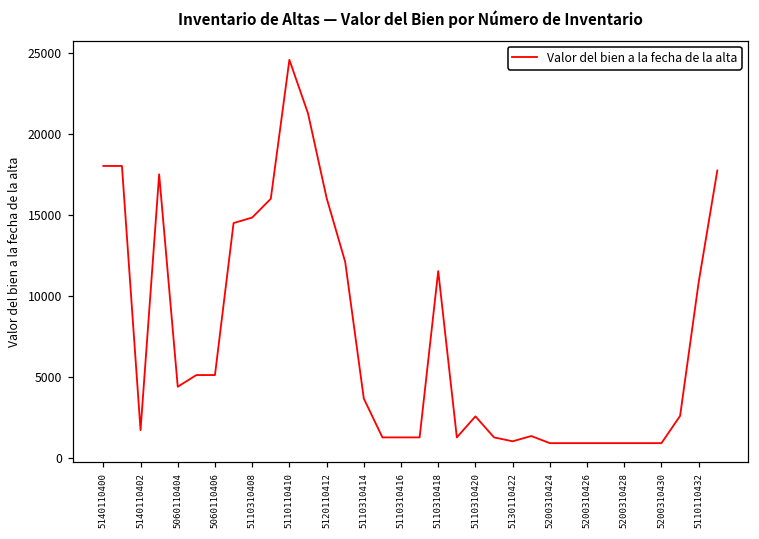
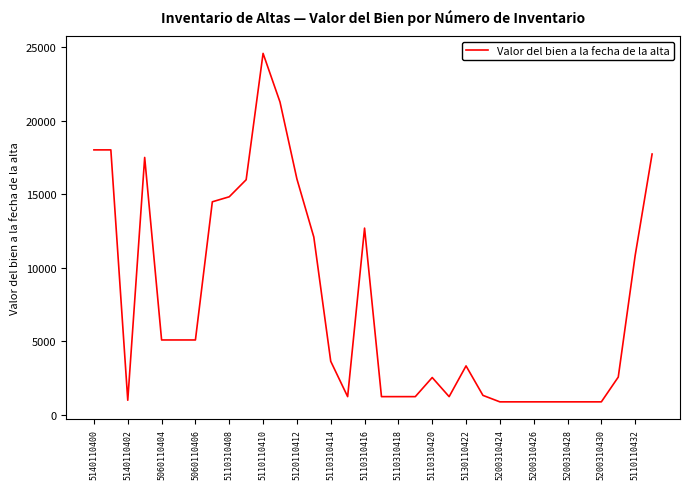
  {
    "5140110400": 18000,
-   "5140110402": 1700,
-   "5060110404": 4400,
+   "5140110402": 1000,
+   "5060110404": 5100,
    "5060110406": 5100,
    "5110310408": 14800,
    "5110110410": 24600,
    "5120110412": 16100,
    "5110310414": 3700,
-   "5110310416": 1300,
-   "5110310418": 11500,
+   "5110310416": 12700,
+   "5110310418": 1300,
    "5110310420": 2500,
-   "5130110422": 1000,
+   "5130110422": 3300,
    "5200310424": 900,
    "5200310426": 900,
    "5200310428": 900,
    "5200310430": 900,
    "5110110432": 10900
  }
